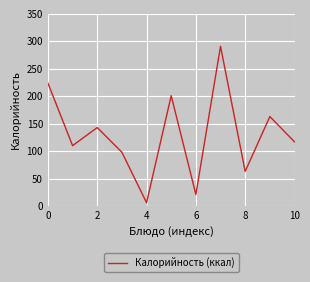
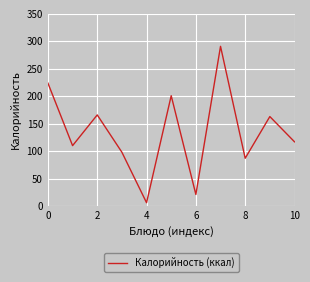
  {
    "0": 220,
-   "2": 140,
+   "2": 170,
    "4": 10,
    "6": 20,
-   "8": 60,
+   "8": 90,
    "10": 120
  }
